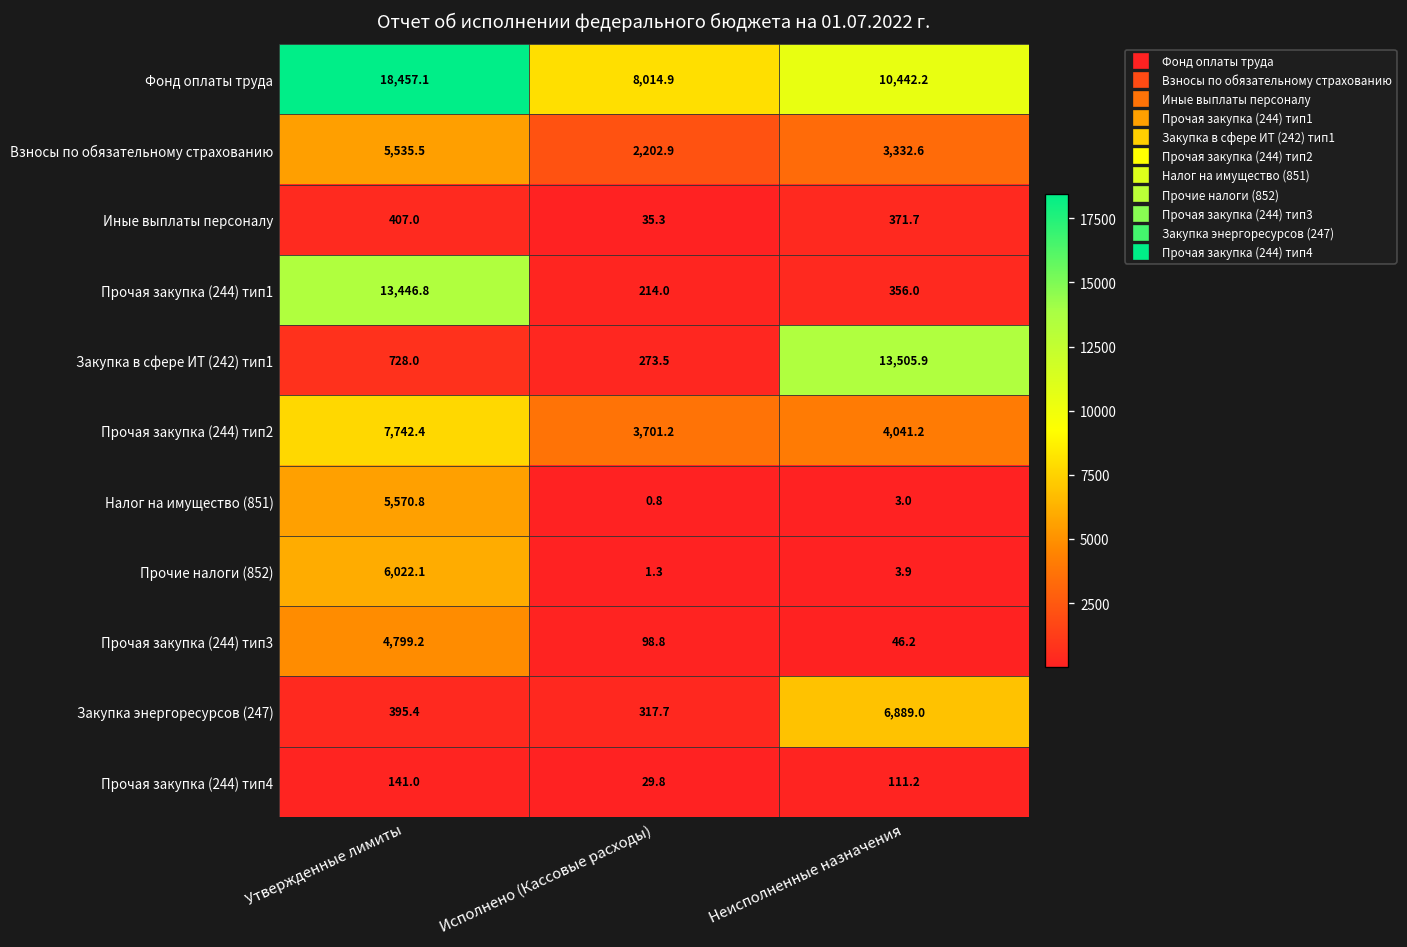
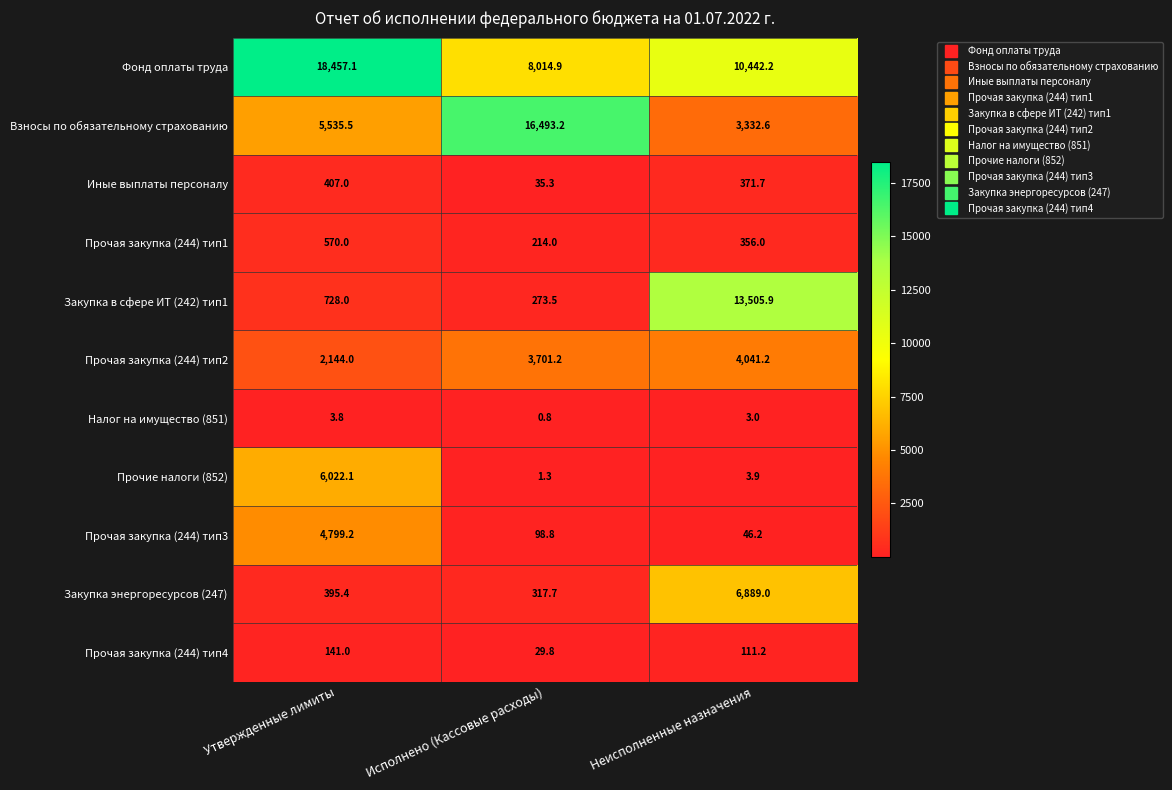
  {
    "Фонд оплаты труда": {
      "Утвержденные лимиты": "18,457.1",
      "Исполнено (Кассовые расходы)": "8,014.9",
      "Неисполненные назначения": "10,442.2"
    },
    "Взносы по обязательному страхованию": {
      "Утвержденные лимиты": "5,535.5",
-     "Исполнено (Кассовые расходы)": "2,202.9",
+     "Исполнено (Кассовые расходы)": "16,493.2",
      "Неисполненные назначения": "3,332.6"
    },
    "Иные выплаты персоналу": {
      "Утвержденные лимиты": "407.0",
      "Исполнено (Кассовые расходы)": "35.3",
      "Неисполненные назначения": "371.7"
    },
    "Прочая закупка (244) тип1": {
-     "Утвержденные лимиты": "13,446.8",
+     "Утвержденные лимиты": "570.0",
      "Исполнено (Кассовые расходы)": "214.0",
      "Неисполненные назначения": "356.0"
    },
    "Закупка в сфере ИТ (242) тип1": {
      "Утвержденные лимиты": "728.0",
      "Исполнено (Кассовые расходы)": "273.5",
      "Неисполненные назначения": "13,505.9"
    },
    "Прочая закупка (244) тип2": {
-     "Утвержденные лимиты": "7,742.4",
+     "Утвержденные лимиты": "2,144.0",
      "Исполнено (Кассовые расходы)": "3,701.2",
      "Неисполненные назначения": "4,041.2"
    },
    "Налог на имущество (851)": {
-     "Утвержденные лимиты": "5,570.8",
+     "Утвержденные лимиты": "3.8",
      "Исполнено (Кассовые расходы)": "0.8",
      "Неисполненные назначения": "3.0"
    },
    "Прочие налоги (852)": {
      "Утвержденные лимиты": "6,022.1",
      "Исполнено (Кассовые расходы)": "1.3",
      "Неисполненные назначения": "3.9"
    },
    "Прочая закупка (244) тип3": {
      "Утвержденные лимиты": "4,799.2",
      "Исполнено (Кассовые расходы)": "98.8",
      "Неисполненные назначения": "46.2"
    },
    "Закупка энергоресурсов (247)": {
      "Утвержденные лимиты": "395.4",
      "Исполнено (Кассовые расходы)": "317.7",
      "Неисполненные назначения": "6,889.0"
    },
    "Прочая закупка (244) тип4": {
      "Утвержденные лимиты": "141.0",
      "Исполнено (Кассовые расходы)": "29.8",
      "Неисполненные назначения": "111.2"
    }
  }
